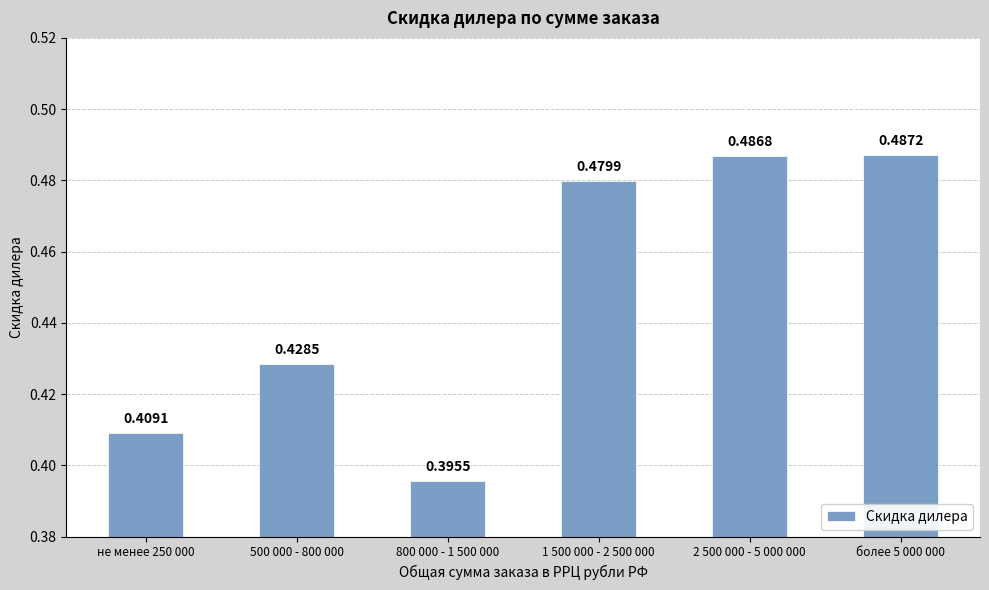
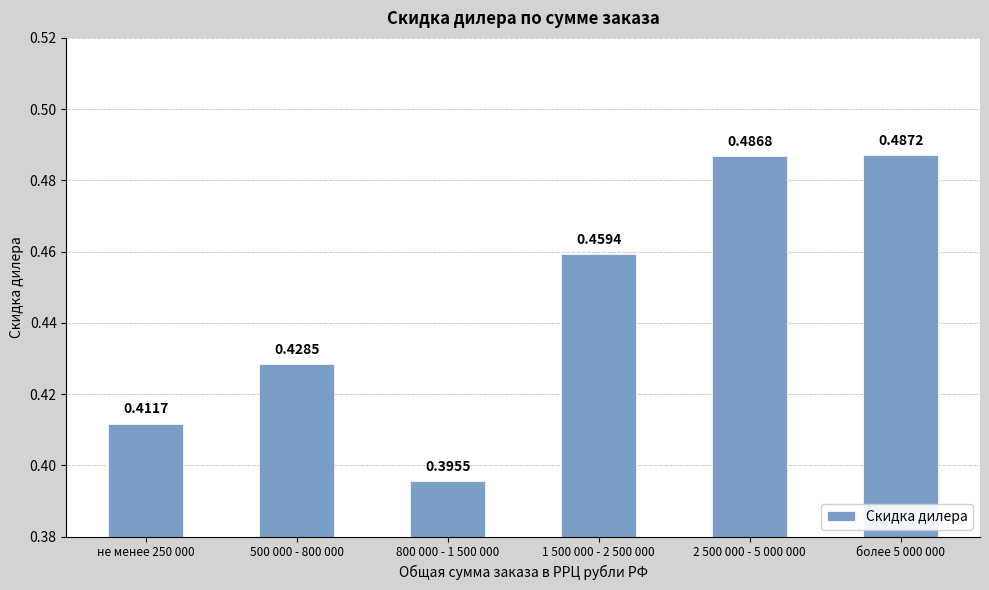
  {
-   "не менее 250 000": 0.4091,
+   "не менее 250 000": 0.4117,
    "500 000 - 800 000": 0.4285,
    "800 000 - 1 500 000": 0.3955,
-   "1 500 000 - 2 500 000": 0.4799,
+   "1 500 000 - 2 500 000": 0.4594,
    "2 500 000 - 5 000 000": 0.4868,
    "более 5 000 000": 0.4872
  }
